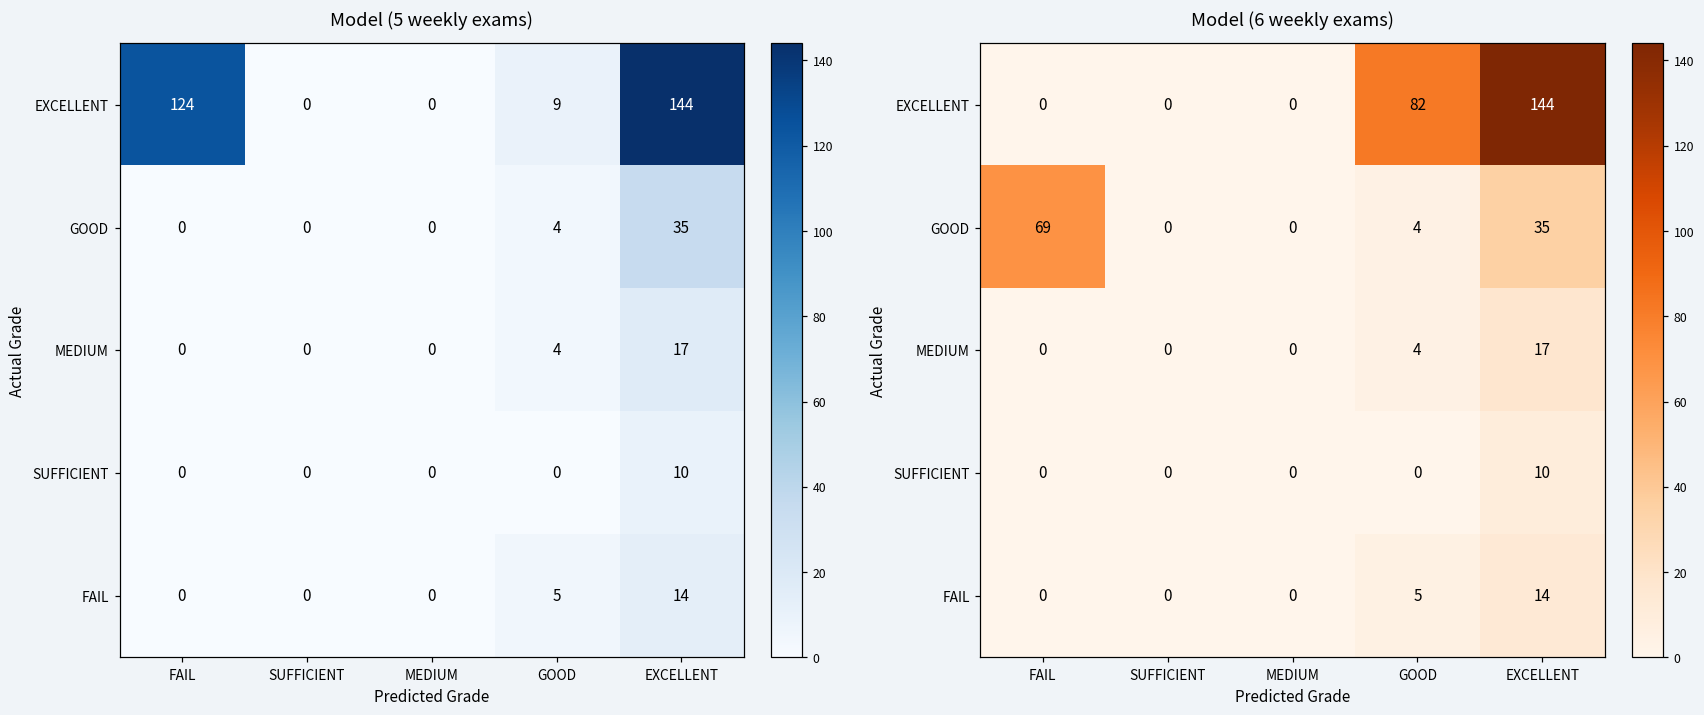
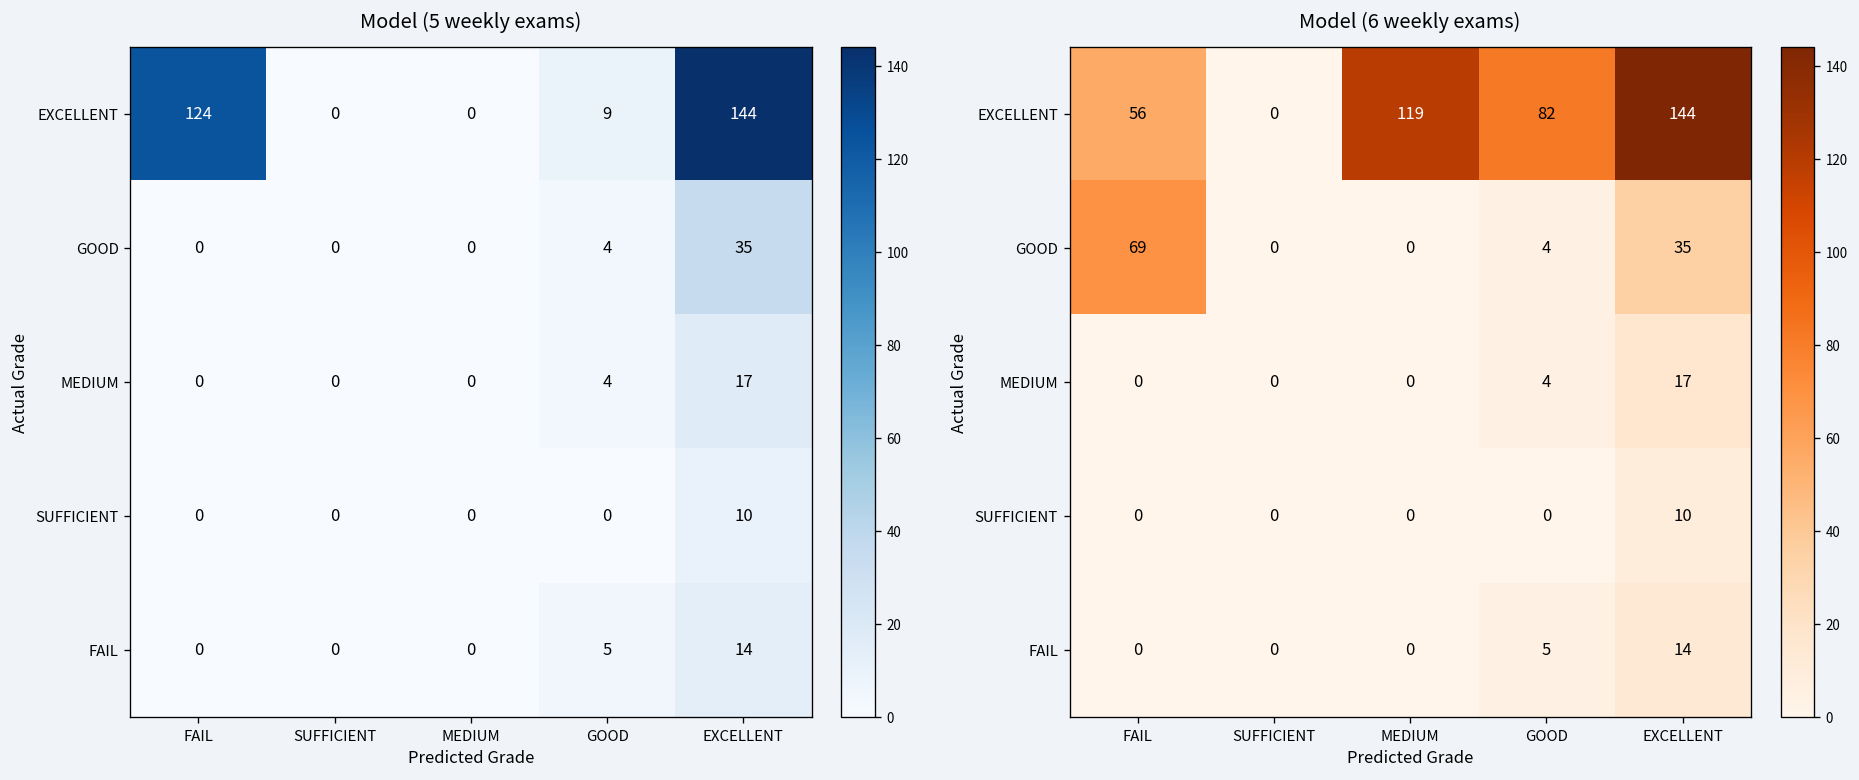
  {
    "Model (5 weekly exams)": {
      "EXCELLENT": {
        "FAIL": 124,
        "SUFFICIENT": 0,
        "MEDIUM": 0,
        "GOOD": 9,
        "EXCELLENT": 144
      },
      "GOOD": {
        "FAIL": 0,
        "SUFFICIENT": 0,
        "MEDIUM": 0,
        "GOOD": 4,
        "EXCELLENT": 35
      },
      "MEDIUM": {
        "FAIL": 0,
        "SUFFICIENT": 0,
        "MEDIUM": 0,
        "GOOD": 4,
        "EXCELLENT": 17
      },
      "SUFFICIENT": {
        "FAIL": 0,
        "SUFFICIENT": 0,
        "MEDIUM": 0,
        "GOOD": 0,
        "EXCELLENT": 10
      },
      "FAIL": {
        "FAIL": 0,
        "SUFFICIENT": 0,
        "MEDIUM": 0,
        "GOOD": 5,
        "EXCELLENT": 14
      }
    },
    "Model (6 weekly exams)": {
      "EXCELLENT": {
-       "FAIL": 0,
+       "FAIL": 56,
        "SUFFICIENT": 0,
-       "MEDIUM": 0,
+       "MEDIUM": 119,
        "GOOD": 82,
        "EXCELLENT": 144
      },
      "GOOD": {
        "FAIL": 69,
        "SUFFICIENT": 0,
        "MEDIUM": 0,
        "GOOD": 4,
        "EXCELLENT": 35
      },
      "MEDIUM": {
        "FAIL": 0,
        "SUFFICIENT": 0,
        "MEDIUM": 0,
        "GOOD": 4,
        "EXCELLENT": 17
      },
      "SUFFICIENT": {
        "FAIL": 0,
        "SUFFICIENT": 0,
        "MEDIUM": 0,
        "GOOD": 0,
        "EXCELLENT": 10
      },
      "FAIL": {
        "FAIL": 0,
        "SUFFICIENT": 0,
        "MEDIUM": 0,
        "GOOD": 5,
        "EXCELLENT": 14
      }
    }
  }
